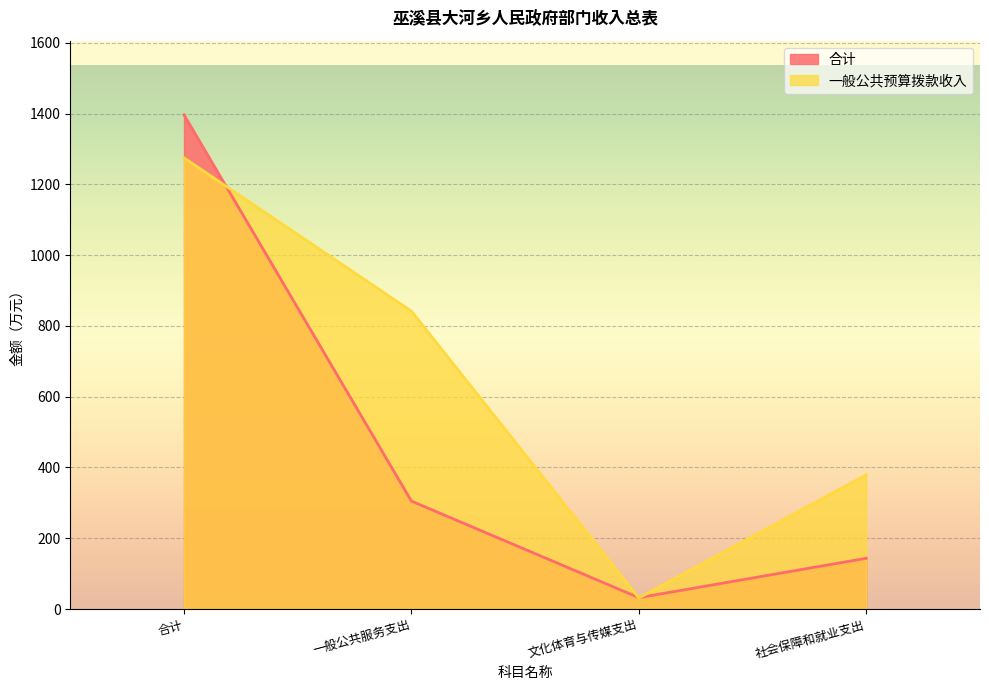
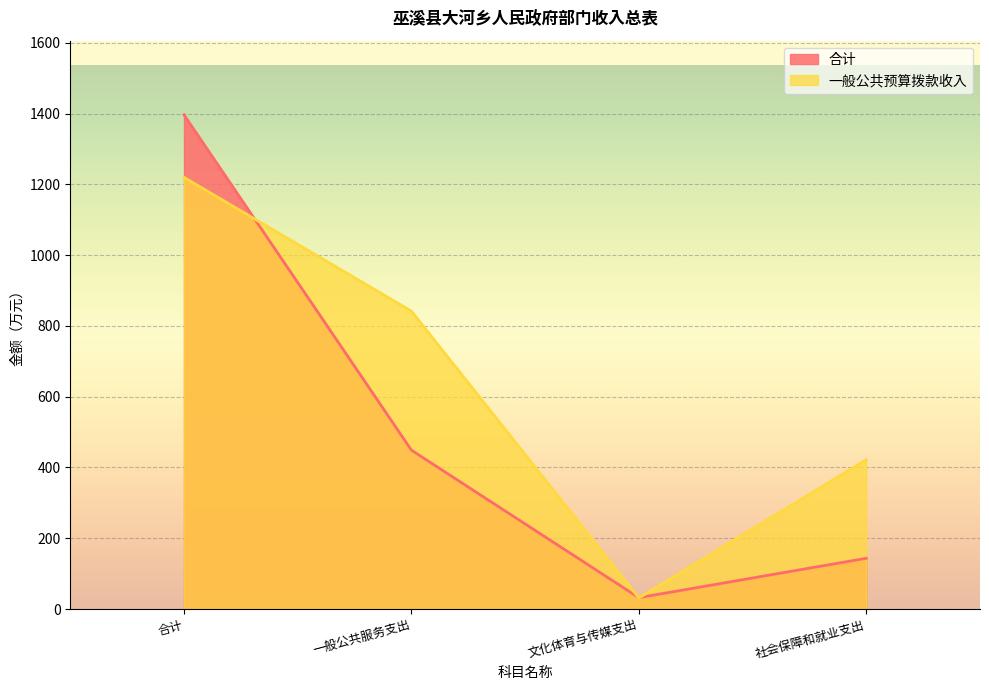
  {
    "合计": {
      "合计": 1400,
-     "一般公共服务支出": 300,
+     "一般公共服务支出": 450,
      "社会保障和就业支出": 140
    },
    "一般公共预算拨款收入": {
-     "合计": 1270,
+     "合计": 1220,
      "一般公共服务支出": 840,
-     "社会保障和就业支出": 380
+     "社会保障和就业支出": 420
    }
  }
